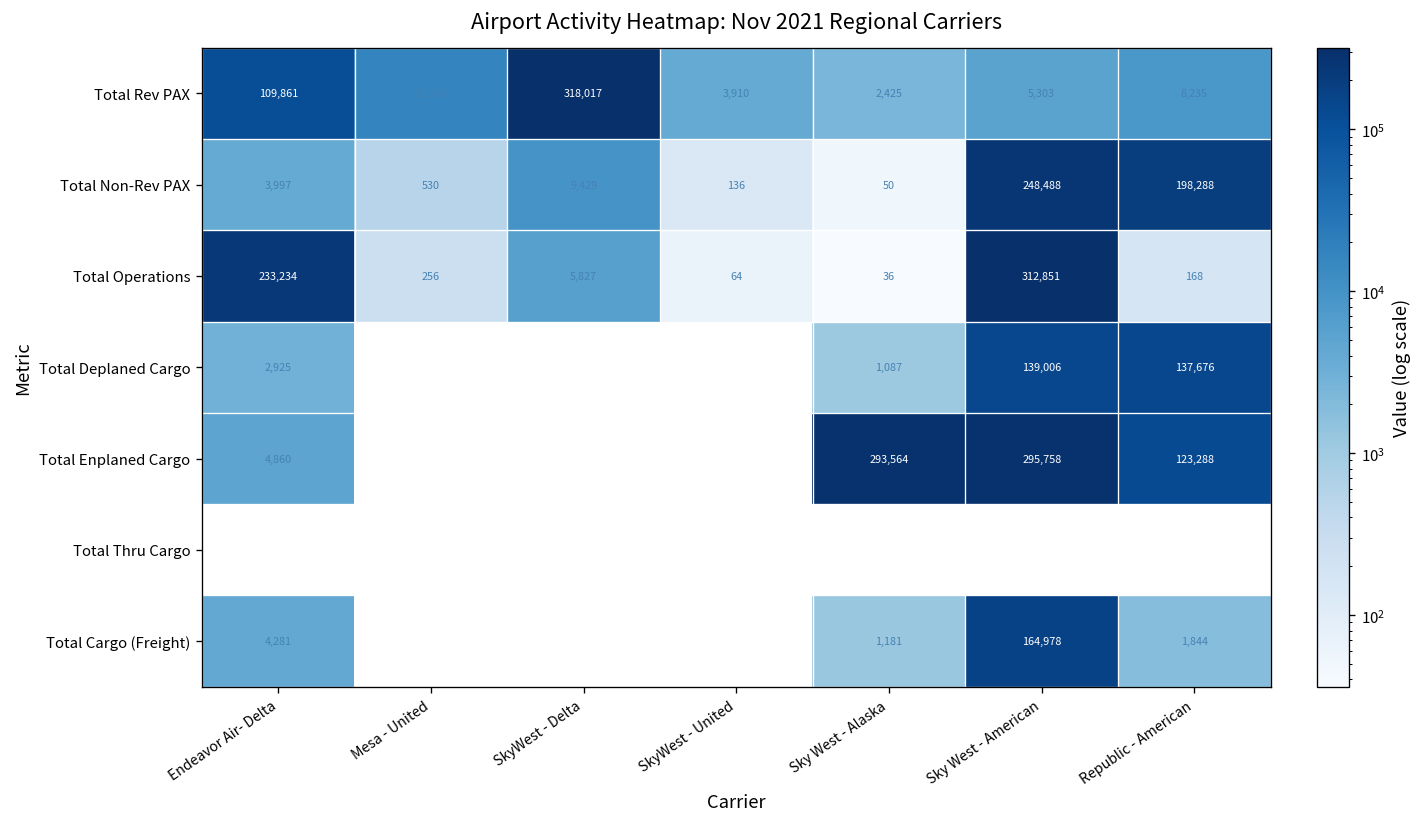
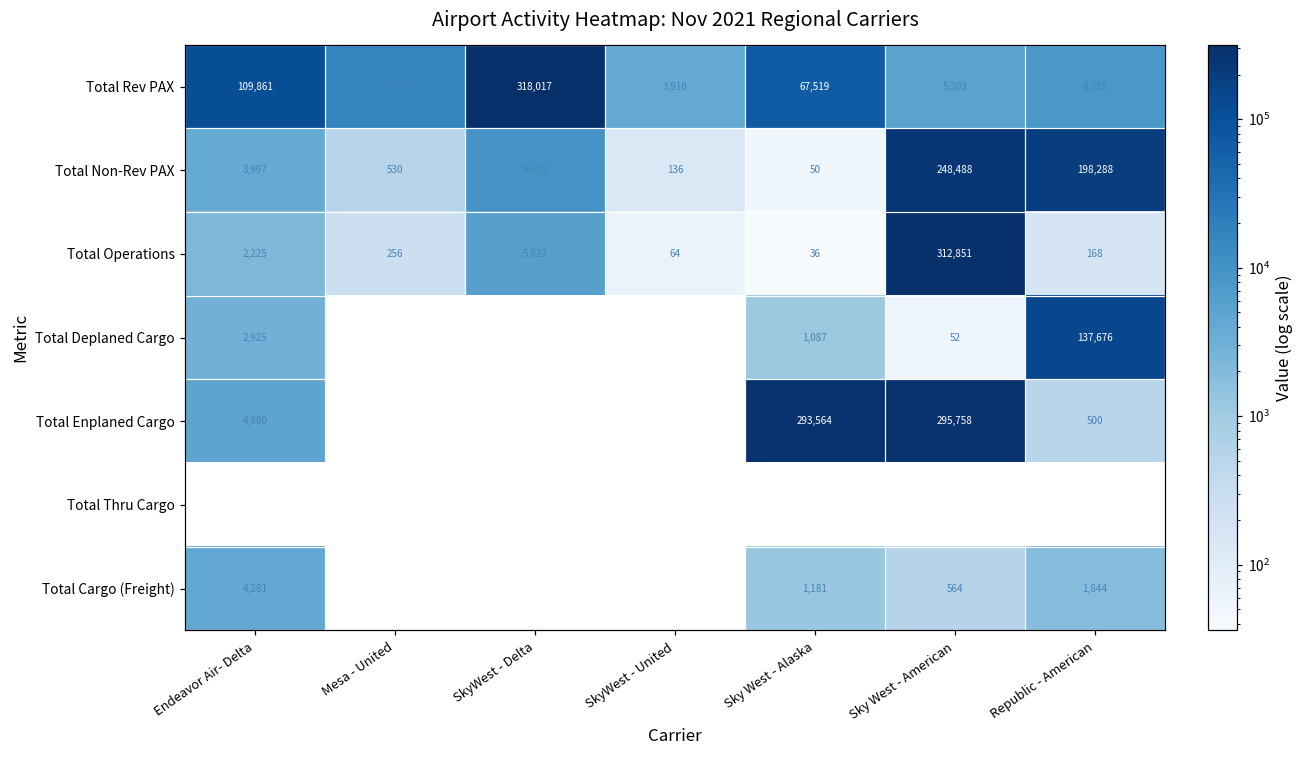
  {
    "Total Rev PAX": {
      "Endeavor Air- Delta": "109,861",
      "SkyWest - Delta": "318,017",
-     "Sky West - Alaska": "2,425"
+     "Sky West - Alaska": "67,519"
    },
    "Total Non-Rev PAX": {
      "Mesa - United": "530",
      "SkyWest - United": "136",
      "Sky West - Alaska": "50",
      "Sky West - American": "248,488",
      "Republic - American": "198,288"
    },
    "Total Operations": {
-     "Endeavor Air- Delta": "233,234",
+     "Endeavor Air- Delta": "2,225",
      "Mesa - United": "256",
      "SkyWest - United": "64",
      "Sky West - Alaska": "36",
      "Sky West - American": "312,851",
      "Republic - American": "168"
    },
    "Total Deplaned Cargo": {
      "Sky West - Alaska": "1,087",
-     "Sky West - American": "139,006",
+     "Sky West - American": "52",
      "Republic - American": "137,676"
    },
    "Total Enplaned Cargo": {
      "Sky West - Alaska": "293,564",
      "Sky West - American": "295,758",
-     "Republic - American": "123,288"
+     "Republic - American": "500"
    },
    "Total Cargo (Freight)": {
      "Sky West - Alaska": "1,181",
-     "Sky West - American": "164,978",
+     "Sky West - American": "564",
      "Republic - American": "1,844"
    }
  }
